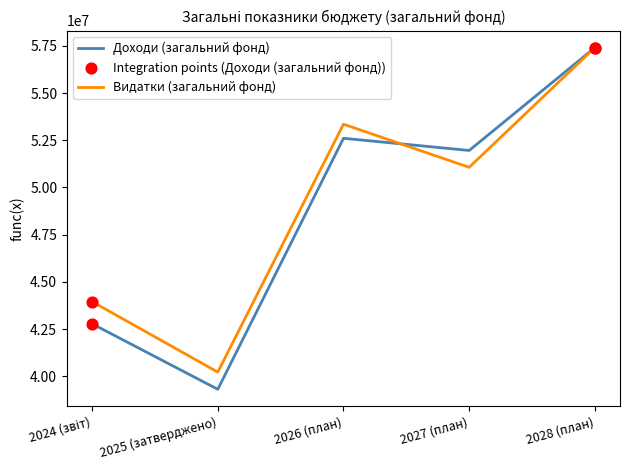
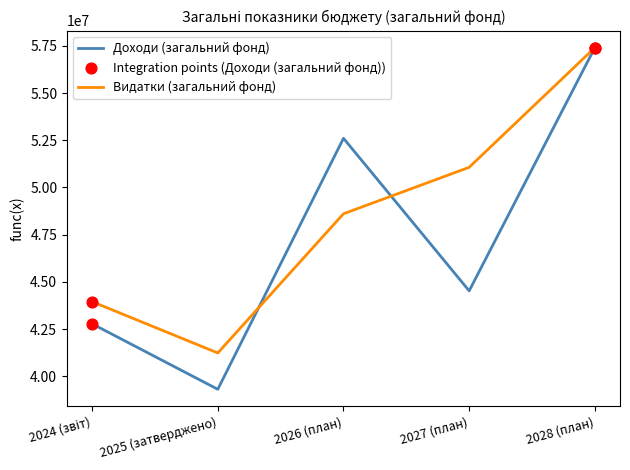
  {
    "Доходи (загальний фонд)": {
      "2025 (затверджено)": 39300000,
      "2026 (план)": 52600000,
-     "2027 (план)": 52000000
+     "2027 (план)": 44500000
    },
    "Видатки (загальний фонд)": {
-     "2025 (затверджено)": 40200000,
-     "2026 (план)": 53300000,
+     "2025 (затверджено)": 41200000,
+     "2026 (план)": 48600000,
      "2027 (план)": 51100000
    }
  }
